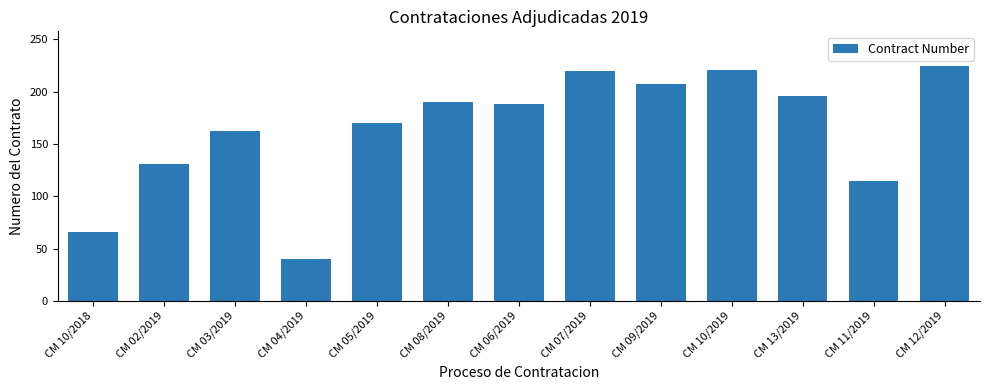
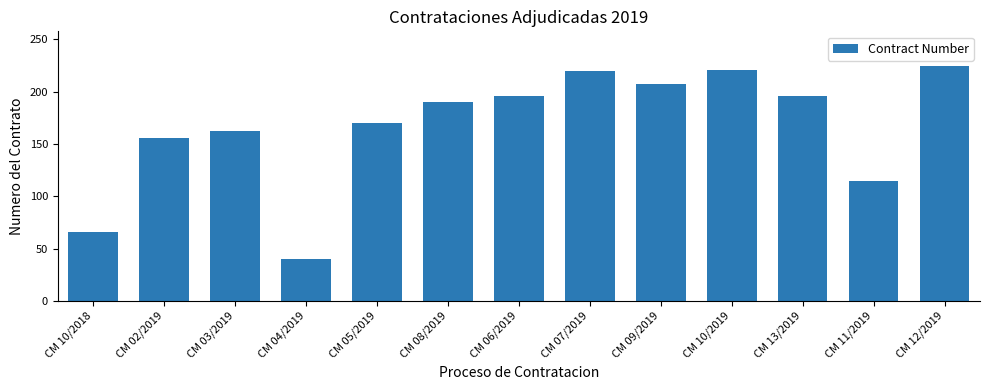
  {
    "CM 10/2018": 66,
-   "CM 02/2019": 131,
+   "CM 02/2019": 156,
    "CM 03/2019": 162,
    "CM 04/2019": 40,
    "CM 05/2019": 170,
    "CM 08/2019": 190,
-   "CM 06/2019": 188,
+   "CM 06/2019": 196,
    "CM 07/2019": 220,
    "CM 09/2019": 207,
    "CM 10/2019": 221,
    "CM 13/2019": 196,
    "CM 11/2019": 115,
    "CM 12/2019": 224
  }
